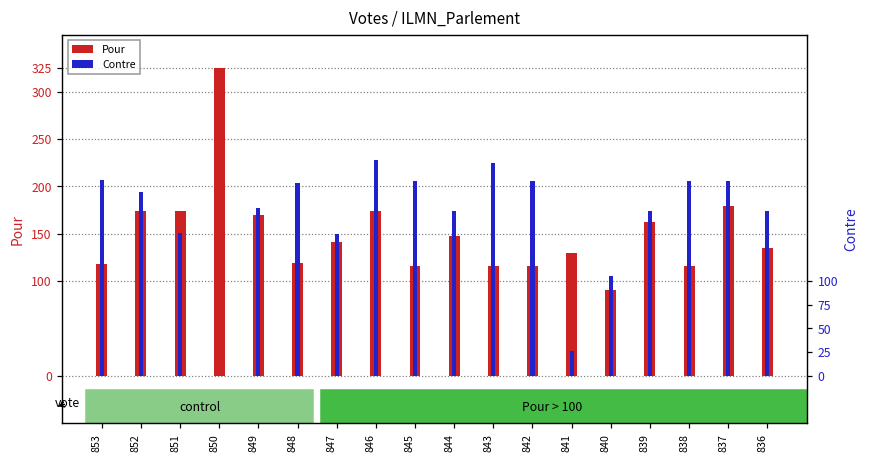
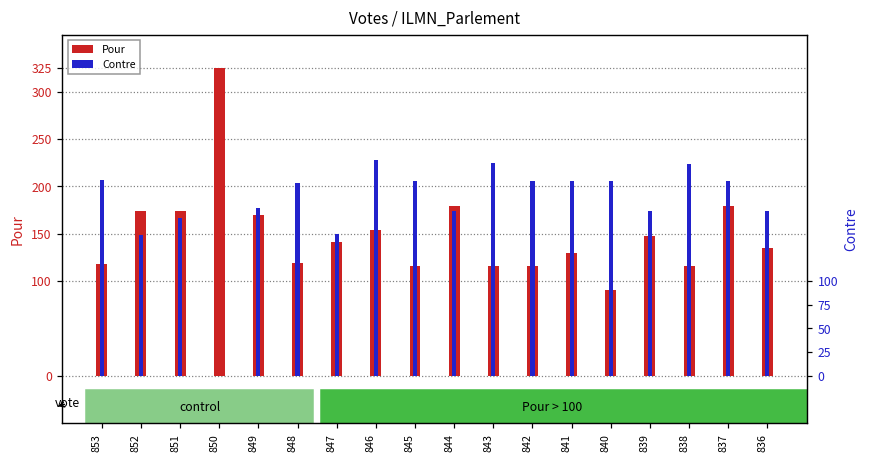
  {
    "Pour": {
      "853": 120,
      "852": 170,
      "851": 170,
      "850": 330,
      "849": 170,
      "848": 120,
      "847": 140,
-     "846": 170,
+     "846": 150,
      "845": 120,
-     "844": 150,
+     "844": 180,
      "843": 120,
      "842": 120,
      "841": 130,
      "840": 90,
-     "839": 160,
+     "839": 150,
      "838": 120,
      "837": 180,
      "836": 140
    },
    "Contre": {
      "853": 210,
-     "852": 190,
-     "851": 150,
+     "852": 150,
+     "851": 170,
      "850": 0,
      "849": 180,
      "848": 200,
      "847": 150,
      "846": 230,
      "845": 210,
      "843": 230,
      "842": 210,
-     "841": 30,
-     "840": 110,
+     "841": 210,
+     "840": 210,
      "839": 170,
-     "838": 210,
+     "838": 220,
      "837": 210,
      "836": 170
    }
  }
